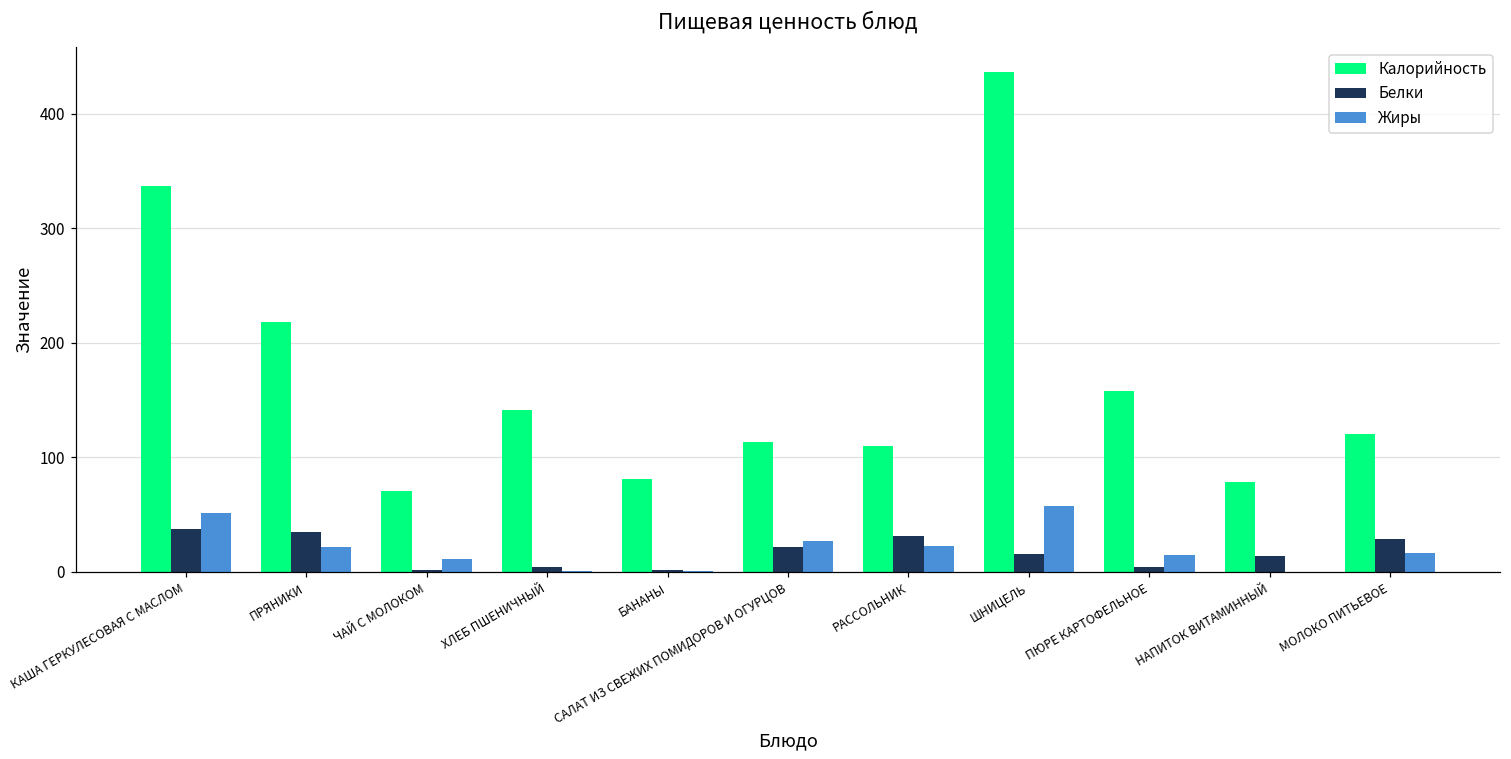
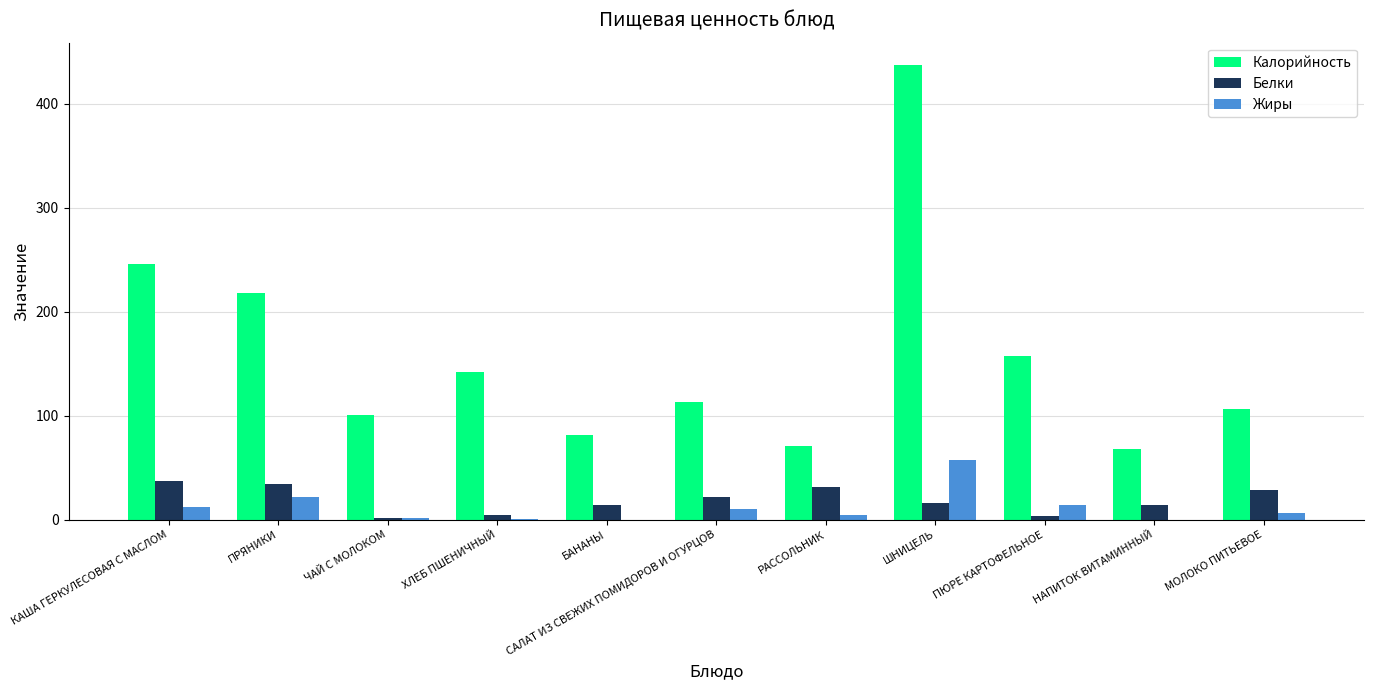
  {
    "Калорийность": {
-     "КАША ГЕРКУЛЕСОВАЯ С МАСЛОМ": 337,
+     "КАША ГЕРКУЛЕСОВАЯ С МАСЛОМ": 246,
      "ПРЯНИКИ": 218,
-     "ЧАЙ С МОЛОКОМ": 71,
+     "ЧАЙ С МОЛОКОМ": 101,
      "ХЛЕБ ПШЕНИЧНЫЙ": 142,
      "БАНАНЫ": 81,
      "САЛАТ ИЗ СВЕЖИХ ПОМИДОРОВ И ОГУРЦОВ": 113,
-     "РАССОЛЬНИК": 110,
+     "РАССОЛЬНИК": 71,
      "ШНИЦЕЛЬ": 437,
      "ПЮРЕ КАРТОФЕЛЬНОЕ": 158,
-     "НАПИТОК ВИТАМИННЫЙ": 78,
-     "МОЛОКО ПИТЬЕВОЕ": 120
+     "НАПИТОК ВИТАМИННЫЙ": 68,
+     "МОЛОКО ПИТЬЕВОЕ": 106
    },
    "Белки": {
      "КАША ГЕРКУЛЕСОВАЯ С МАСЛОМ": 37,
      "ПРЯНИКИ": 34,
      "ХЛЕБ ПШЕНИЧНЫЙ": 5,
-     "БАНАНЫ": 2,
+     "БАНАНЫ": 15,
      "САЛАТ ИЗ СВЕЖИХ ПОМИДОРОВ И ОГУРЦОВ": 22,
      "РАССОЛЬНИК": 32,
      "ШНИЦЕЛЬ": 16,
      "ПЮРЕ КАРТОФЕЛЬНОЕ": 4,
      "НАПИТОК ВИТАМИННЫЙ": 14,
      "МОЛОКО ПИТЬЕВОЕ": 29
    },
    "Жиры": {
-     "КАША ГЕРКУЛЕСОВАЯ С МАСЛОМ": 52,
+     "КАША ГЕРКУЛЕСОВАЯ С МАСЛОМ": 12,
      "ПРЯНИКИ": 22,
-     "ЧАЙ С МОЛОКОМ": 11,
-     "САЛАТ ИЗ СВЕЖИХ ПОМИДОРОВ И ОГУРЦОВ": 27,
-     "РАССОЛЬНИК": 23,
+     "ЧАЙ С МОЛОКОМ": 2,
+     "САЛАТ ИЗ СВЕЖИХ ПОМИДОРОВ И ОГУРЦОВ": 10,
+     "РАССОЛЬНИК": 5,
      "ШНИЦЕЛЬ": 58,
      "ПЮРЕ КАРТОФЕЛЬНОЕ": 14,
      "НАПИТОК ВИТАМИННЫЙ": 0,
-     "МОЛОКО ПИТЬЕВОЕ": 17
+     "МОЛОКО ПИТЬЕВОЕ": 6
    }
  }
